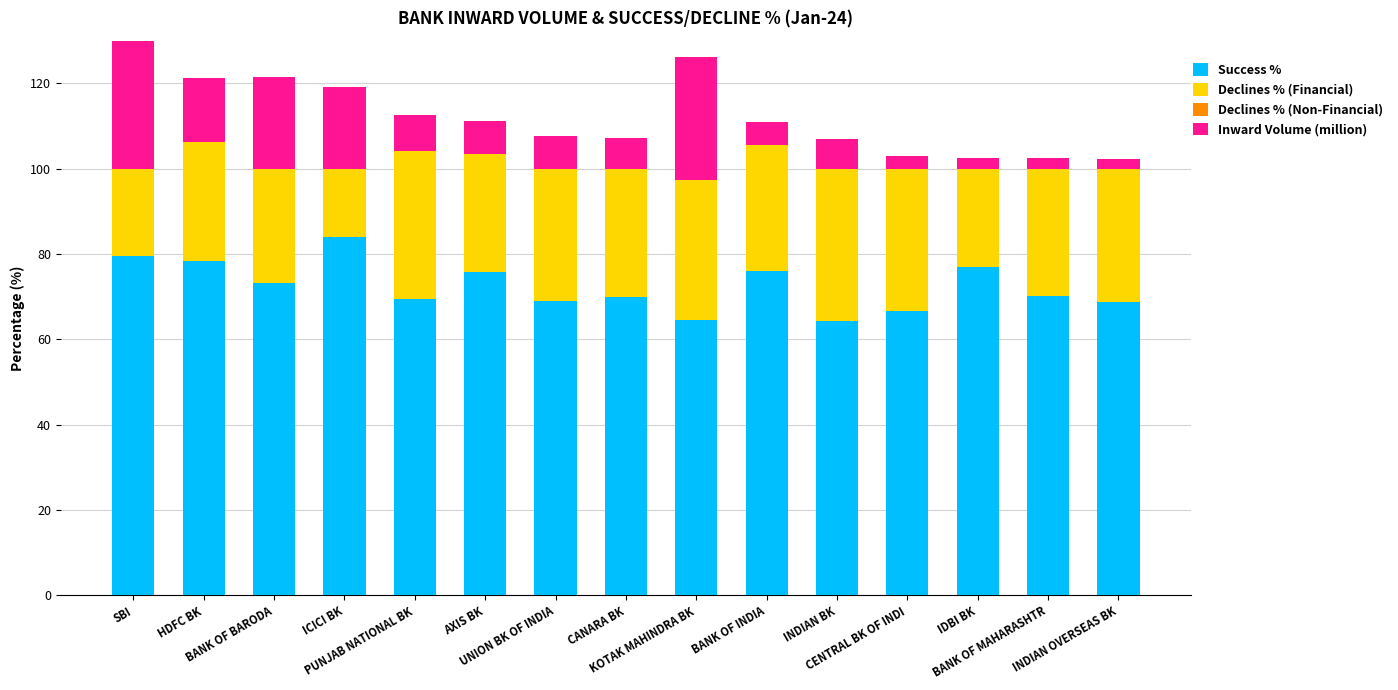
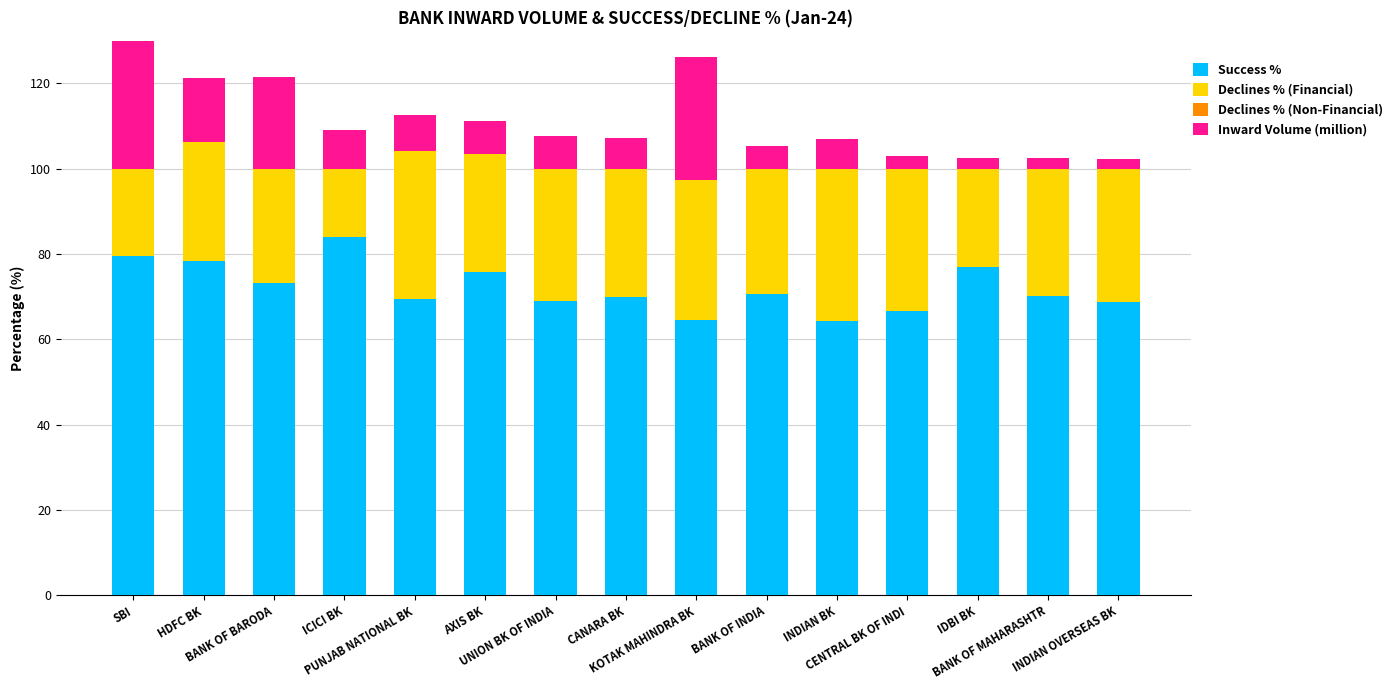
  {
    "Success %": {
      "SBI": 80,
      "HDFC BK": 78,
      "BANK OF BARODA": 73,
      "ICICI BK": 84,
      "PUNJAB NATIONAL BK": 69,
      "AXIS BK": 76,
      "UNION BK OF INDIA": 69,
      "CANARA BK": 70,
      "KOTAK MAHINDRA BK": 65,
-     "BANK OF INDIA": 76,
+     "BANK OF INDIA": 71,
      "INDIAN BK": 64,
      "CENTRAL BK OF INDI": 67,
      "IDBI BK": 77,
      "BANK OF MAHARASHTR": 70,
      "INDIAN OVERSEAS BK": 69
    },
    "Inward Volume (million)": {
      "HDFC BK": 15,
      "BANK OF BARODA": 21,
-     "ICICI BK": 19,
+     "ICICI BK": 9,
      "PUNJAB NATIONAL BK": 9,
      "AXIS BK": 8,
      "UNION BK OF INDIA": 8,
      "CANARA BK": 7,
      "KOTAK MAHINDRA BK": 29,
      "BANK OF INDIA": 5,
      "INDIAN BK": 7,
      "CENTRAL BK OF INDI": 3,
      "IDBI BK": 3,
      "BANK OF MAHARASHTR": 2,
      "INDIAN OVERSEAS BK": 2
    }
  }
